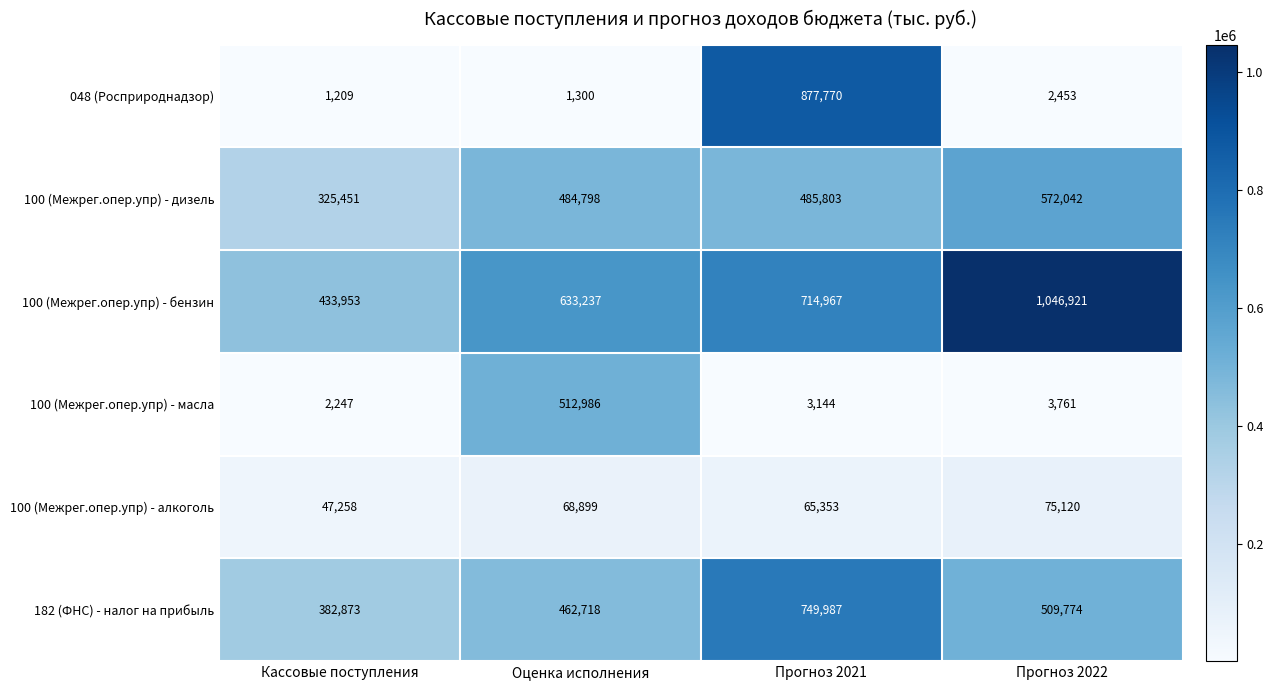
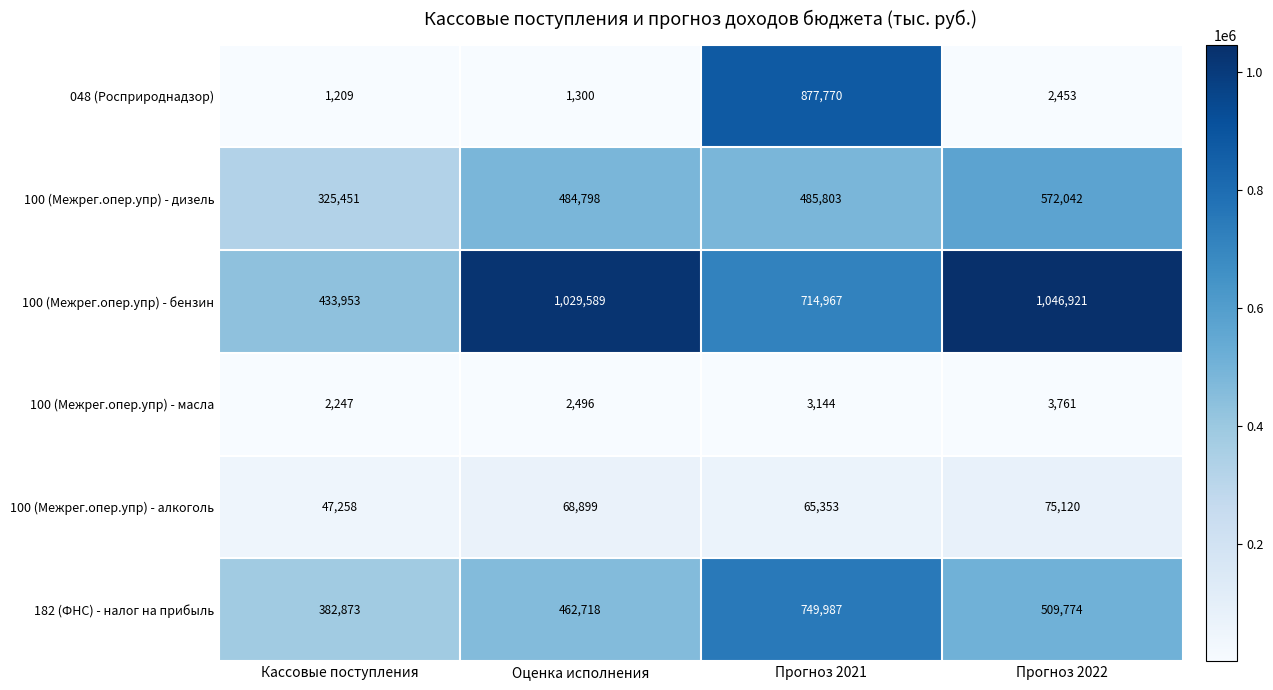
  {
    "048 (Росприроднадзор)": {
      "Кассовые поступления": "1,209",
      "Оценка исполнения": "1,300",
      "Прогноз 2021": "877,770",
      "Прогноз 2022": "2,453"
    },
    "100 (Межрег.опер.упр) - дизель": {
      "Кассовые поступления": "325,451",
      "Оценка исполнения": "484,798",
      "Прогноз 2021": "485,803",
      "Прогноз 2022": "572,042"
    },
    "100 (Межрег.опер.упр) - бензин": {
      "Кассовые поступления": "433,953",
-     "Оценка исполнения": "633,237",
+     "Оценка исполнения": "1,029,589",
      "Прогноз 2021": "714,967",
      "Прогноз 2022": "1,046,921"
    },
    "100 (Межрег.опер.упр) - масла": {
      "Кассовые поступления": "2,247",
-     "Оценка исполнения": "512,986",
+     "Оценка исполнения": "2,496",
      "Прогноз 2021": "3,144",
      "Прогноз 2022": "3,761"
    },
    "100 (Межрег.опер.упр) - алкоголь": {
      "Кассовые поступления": "47,258",
      "Оценка исполнения": "68,899",
      "Прогноз 2021": "65,353",
      "Прогноз 2022": "75,120"
    },
    "182 (ФНС) - налог на прибыль": {
      "Кассовые поступления": "382,873",
      "Оценка исполнения": "462,718",
      "Прогноз 2021": "749,987",
      "Прогноз 2022": "509,774"
    }
  }
